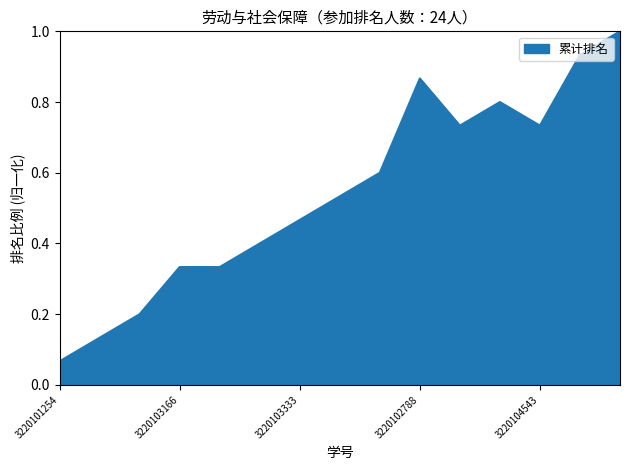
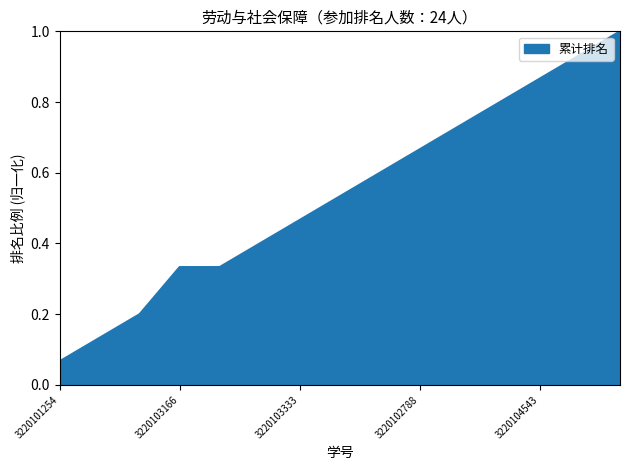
  {
    "3220101254": 0.07,
    "3220103166": 0.33,
    "3220103333": 0.47,
-   "3220102788": 0.87,
-   "3220104543": 0.73
+   "3220102788": 0.67,
+   "3220104543": 0.87
  }
